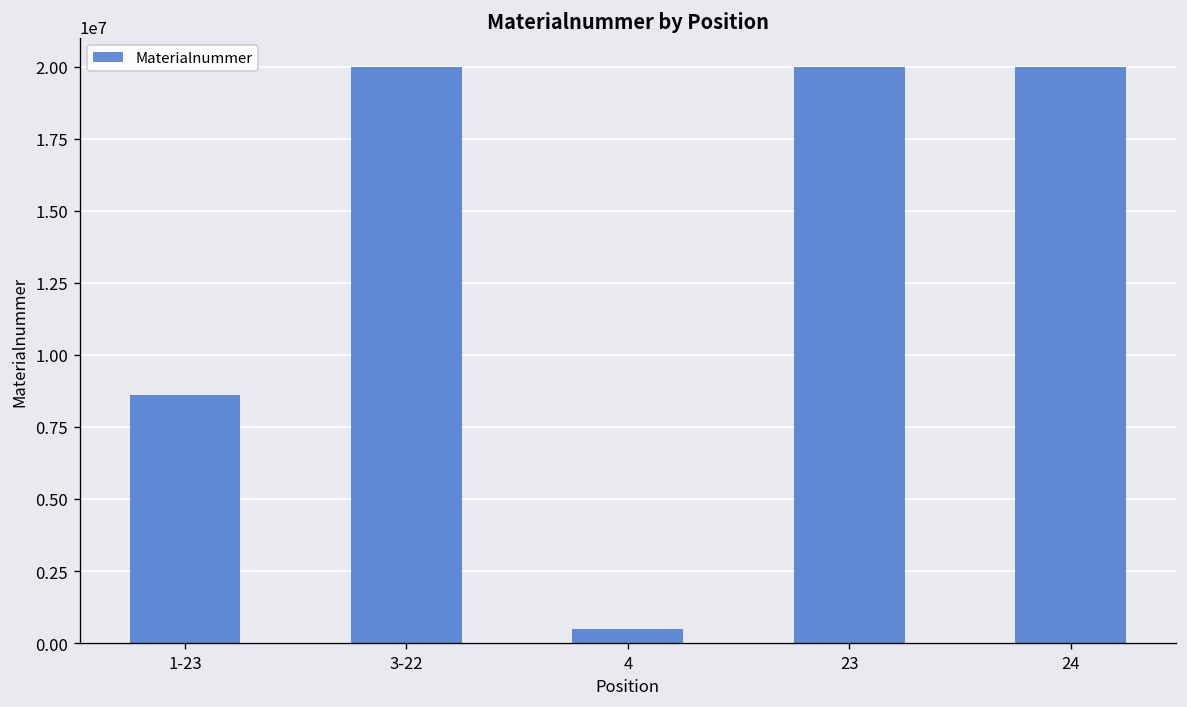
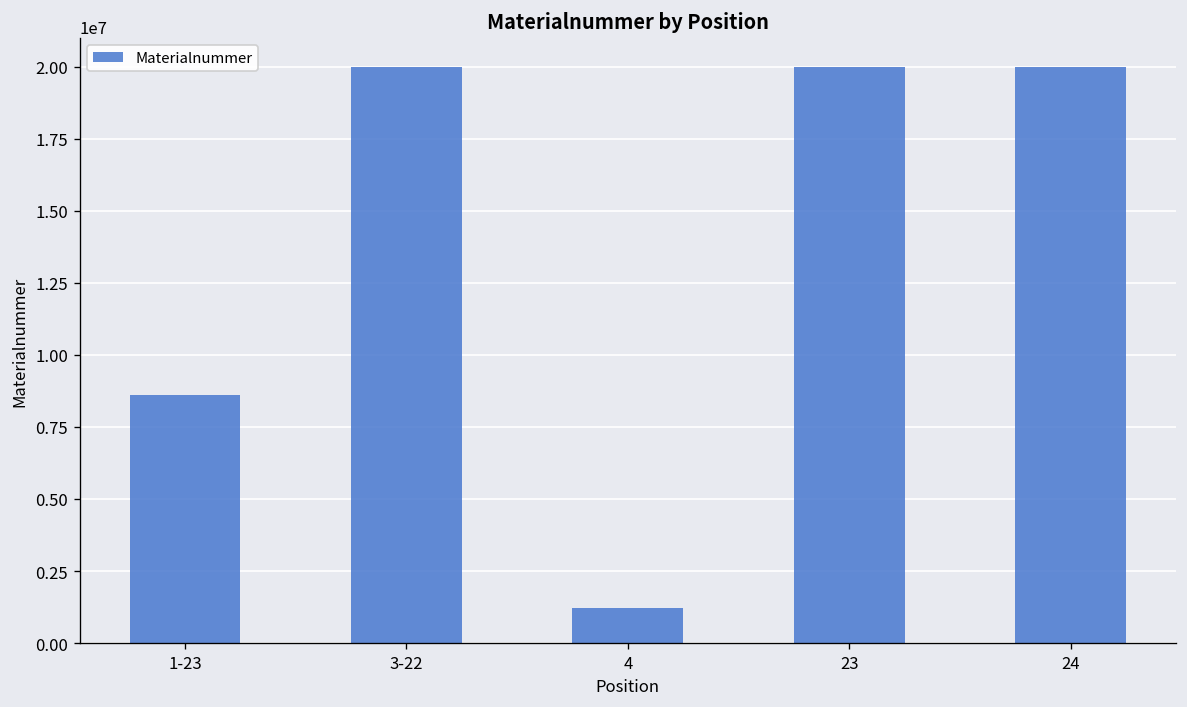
  {
    "1-23": 8600000,
    "3-22": 20000000,
-   "4": 500000,
+   "4": 1200000,
    "23": 20000000,
    "24": 20000000
  }
